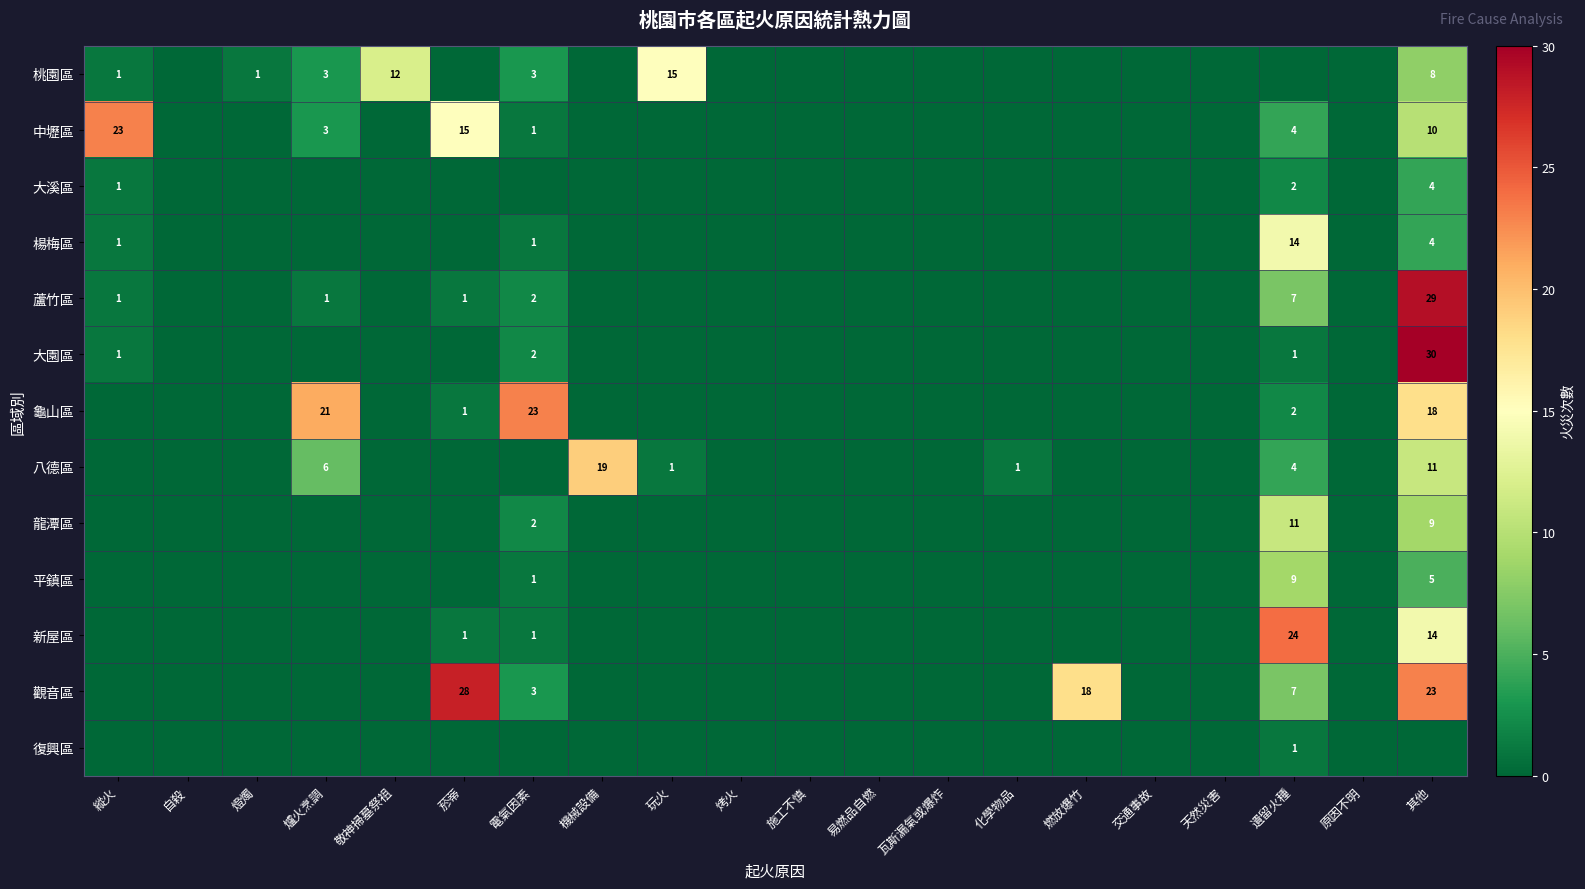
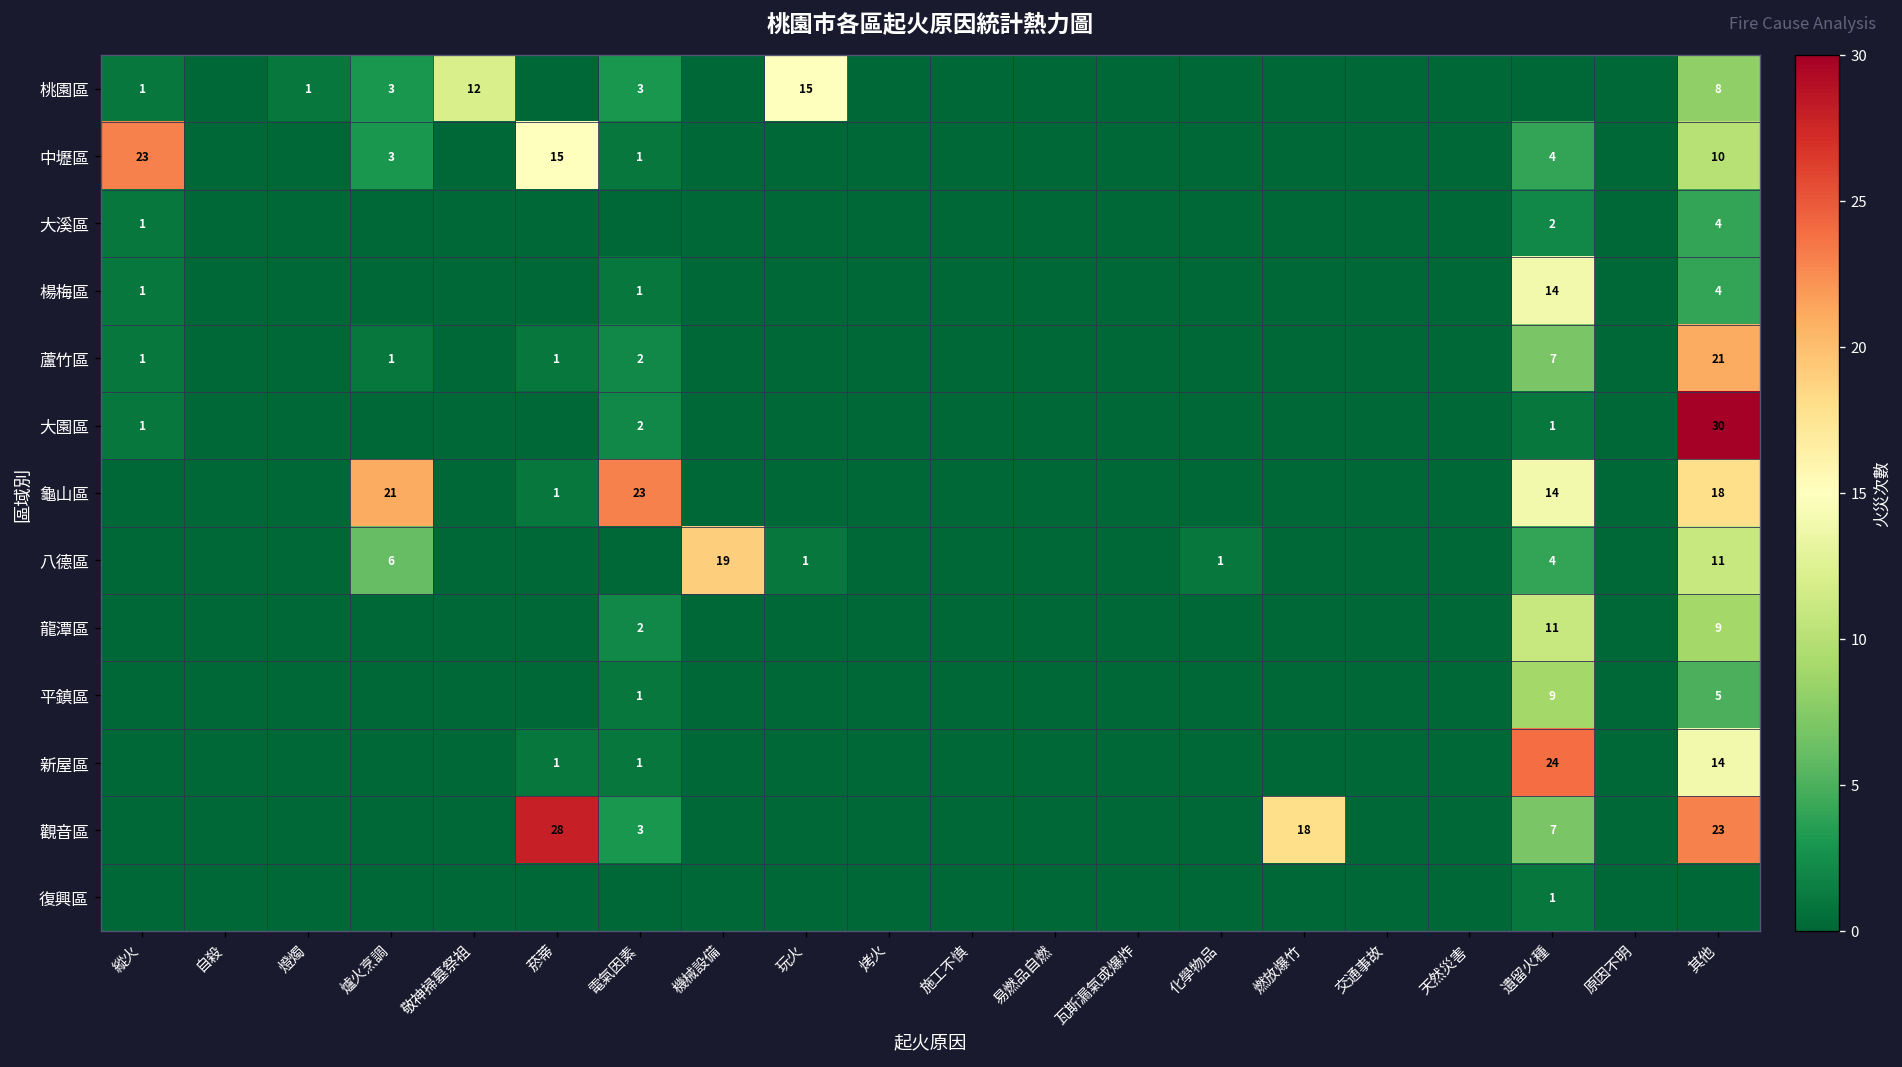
  {
    "桃園區": {
      "縱火": 1,
      "燈燭": 1,
      "爐火烹調": 3,
      "敬神掃墓祭祖": 12,
      "電氣因素": 3,
      "玩火": 15,
      "其他": 8
    },
    "中壢區": {
      "縱火": 23,
      "爐火烹調": 3,
      "菸蒂": 15,
      "電氣因素": 1,
      "遺留火種": 4,
      "其他": 10
    },
    "大溪區": {
      "縱火": 1,
      "遺留火種": 2,
      "其他": 4
    },
    "楊梅區": {
      "縱火": 1,
      "電氣因素": 1,
      "遺留火種": 14,
      "其他": 4
    },
    "蘆竹區": {
      "縱火": 1,
      "爐火烹調": 1,
      "菸蒂": 1,
      "電氣因素": 2,
      "遺留火種": 7,
-     "其他": 29
+     "其他": 21
    },
    "大園區": {
      "縱火": 1,
      "電氣因素": 2,
      "遺留火種": 1,
      "其他": 30
    },
    "龜山區": {
      "爐火烹調": 21,
      "菸蒂": 1,
      "電氣因素": 23,
-     "遺留火種": 2,
+     "遺留火種": 14,
      "其他": 18
    },
    "八德區": {
      "爐火烹調": 6,
      "機械設備": 19,
      "玩火": 1,
      "化學物品": 1,
      "遺留火種": 4,
      "其他": 11
    },
    "龍潭區": {
      "電氣因素": 2,
      "遺留火種": 11,
      "其他": 9
    },
    "平鎮區": {
      "電氣因素": 1,
      "遺留火種": 9,
      "其他": 5
    },
    "新屋區": {
      "菸蒂": 1,
      "電氣因素": 1,
      "遺留火種": 24,
      "其他": 14
    },
    "觀音區": {
      "菸蒂": 28,
      "電氣因素": 3,
      "燃放爆竹": 18,
      "遺留火種": 7,
      "其他": 23
    },
    "復興區": {
      "遺留火種": 1
    }
  }
